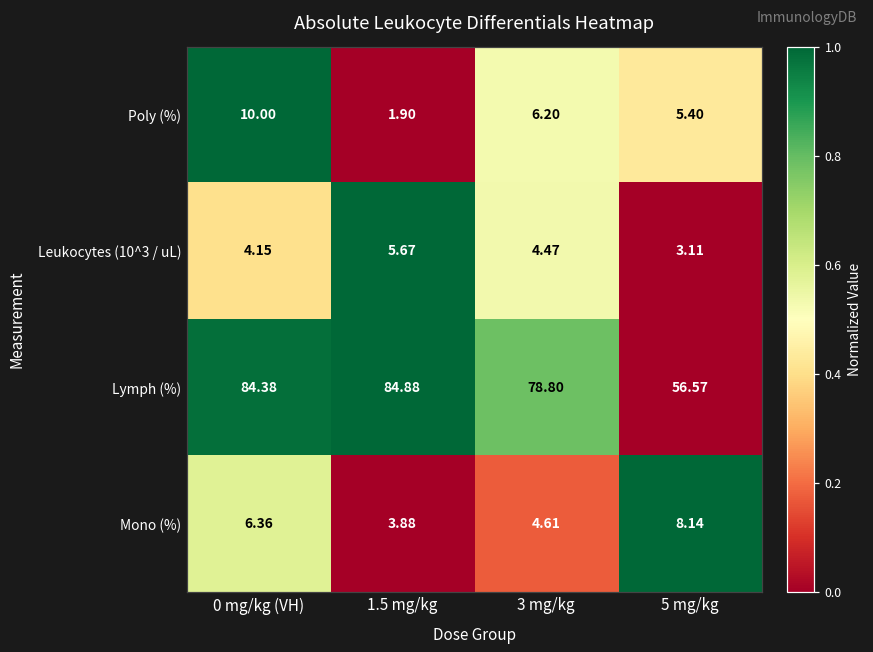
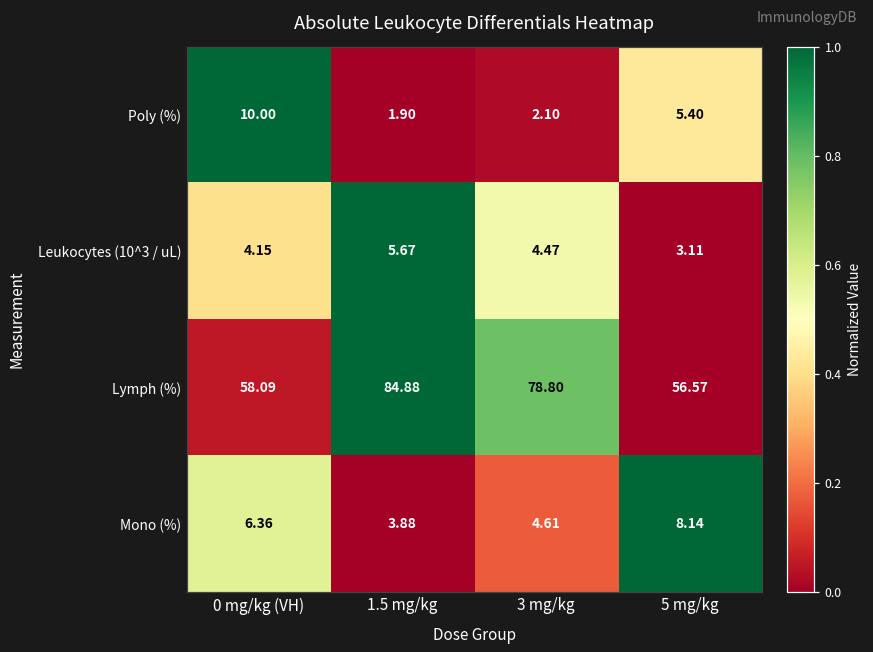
  {
    "Poly (%)": {
      "0 mg/kg (VH)": 10.00,
      "1.5 mg/kg": 1.90,
-     "3 mg/kg": 6.20,
+     "3 mg/kg": 2.10,
      "5 mg/kg": 5.40
    },
    "Leukocytes (10^3 / uL)": {
      "0 mg/kg (VH)": 4.15,
      "1.5 mg/kg": 5.67,
      "3 mg/kg": 4.47,
      "5 mg/kg": 3.11
    },
    "Lymph (%)": {
-     "0 mg/kg (VH)": 84.38,
+     "0 mg/kg (VH)": 58.09,
      "1.5 mg/kg": 84.88,
      "3 mg/kg": 78.80,
      "5 mg/kg": 56.57
    },
    "Mono (%)": {
      "0 mg/kg (VH)": 6.36,
      "1.5 mg/kg": 3.88,
      "3 mg/kg": 4.61,
      "5 mg/kg": 8.14
    }
  }
